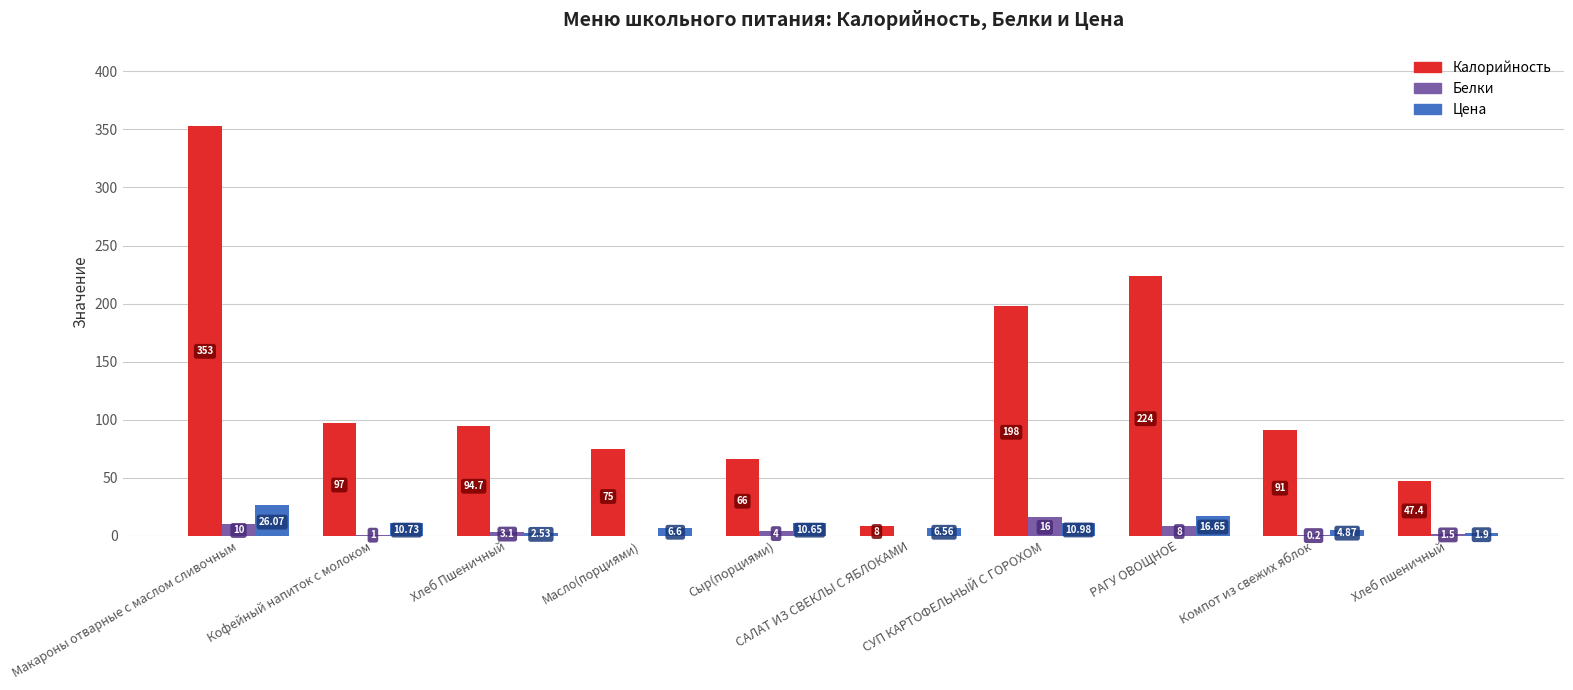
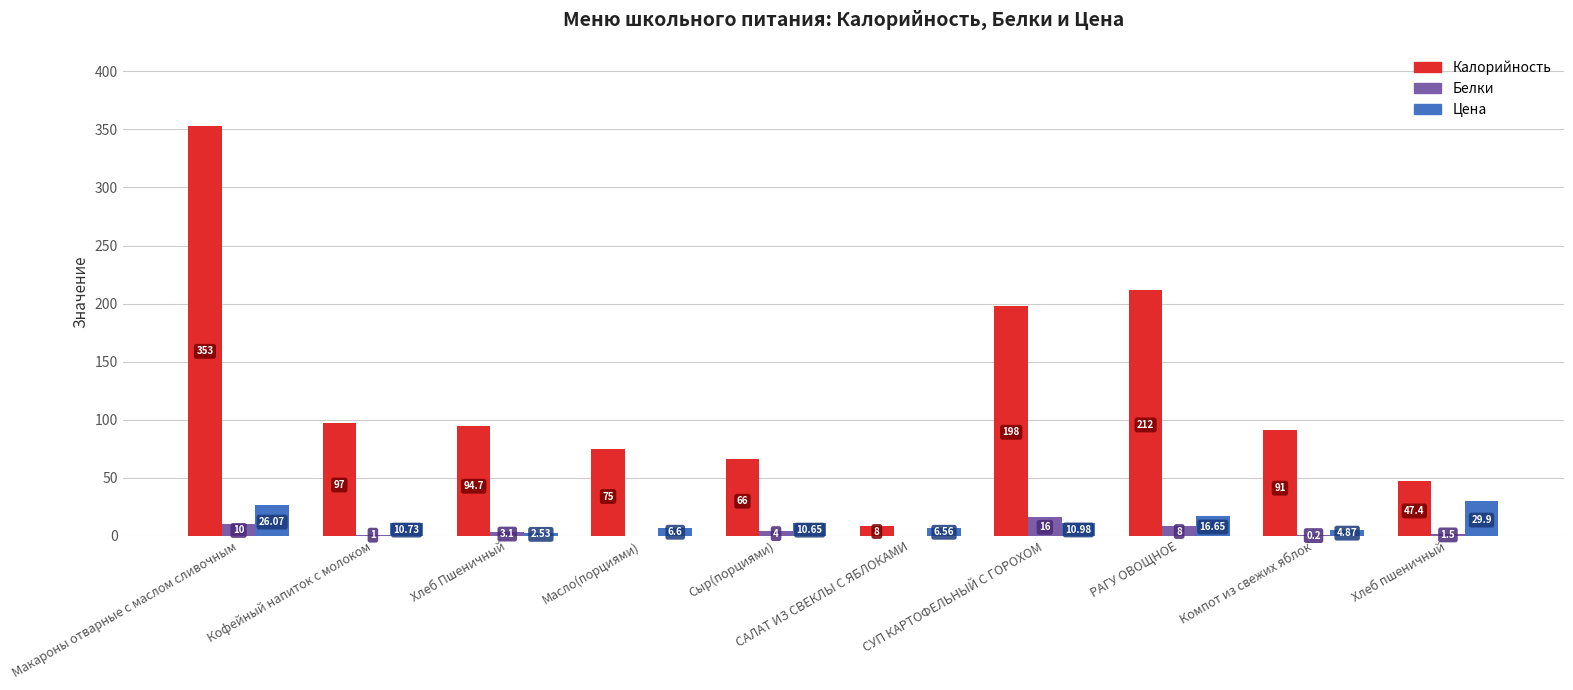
  {
    "Калорийность": {
-     "РАГУ ОВОЩНОЕ": 224
+     "РАГУ ОВОЩНОЕ": 212
    },
    "Белки": {
      "Масло(порциями)": 0,
      "САЛАТ ИЗ СВЕКЛЫ С ЯБЛОКАМИ": 0
    },
    "Цена": {
-     "Хлеб пшеничный": 1.9
+     "Хлеб пшеничный": 29.9
    }
  }
